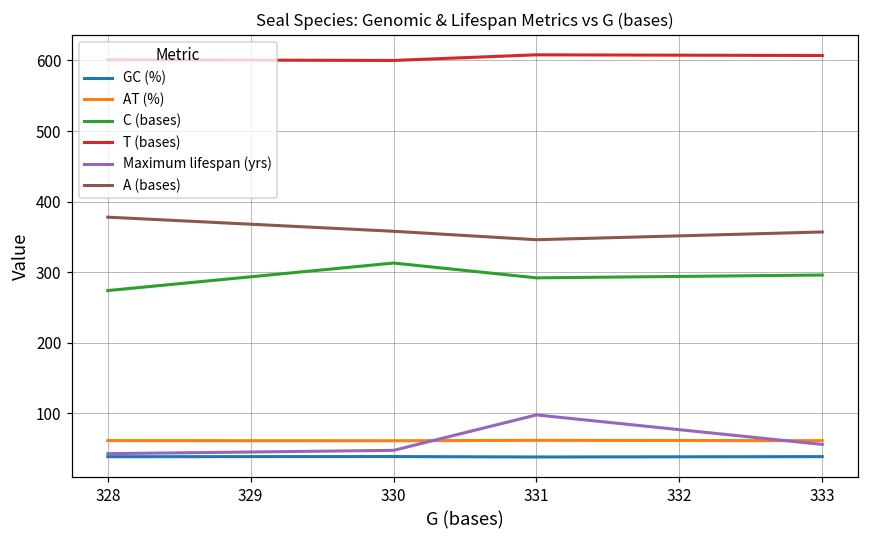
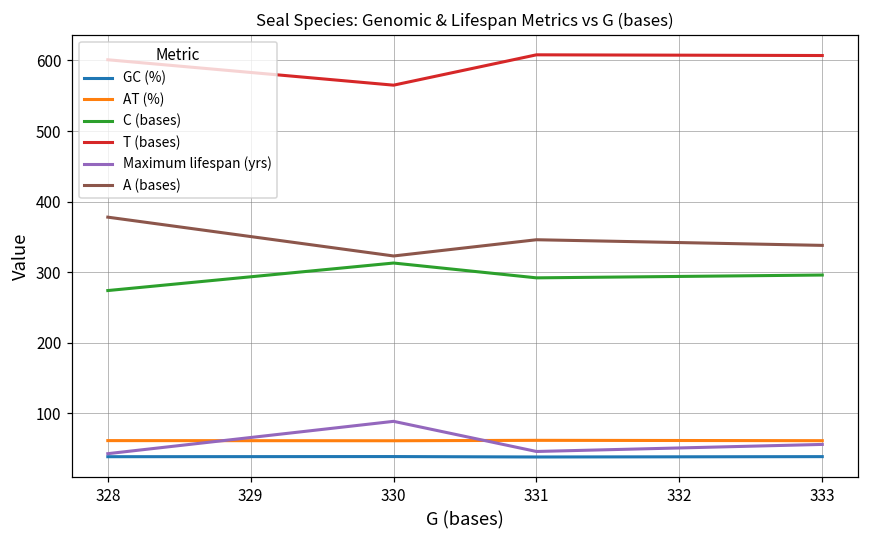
  {
    "GC (%)": {
      "328": 40,
      "330": 40,
      "331": 40,
      "333": 40
    },
    "AT (%)": {
      "328": 60,
      "330": 60,
      "331": 60,
      "333": 60
    },
    "C (bases)": {
      "328": 270,
      "330": 310,
      "331": 290,
      "333": 300
    },
    "T (bases)": {
-     "330": 600,
+     "330": 570,
      "331": 610,
      "333": 610
    },
    "Maximum lifespan (yrs)": {
      "328": 40,
-     "330": 50,
-     "331": 100,
+     "330": 90,
+     "331": 50,
      "333": 60
    },
    "A (bases)": {
      "328": 380,
-     "330": 360,
+     "330": 320,
      "331": 350,
-     "333": 360
+     "333": 340
    }
  }
